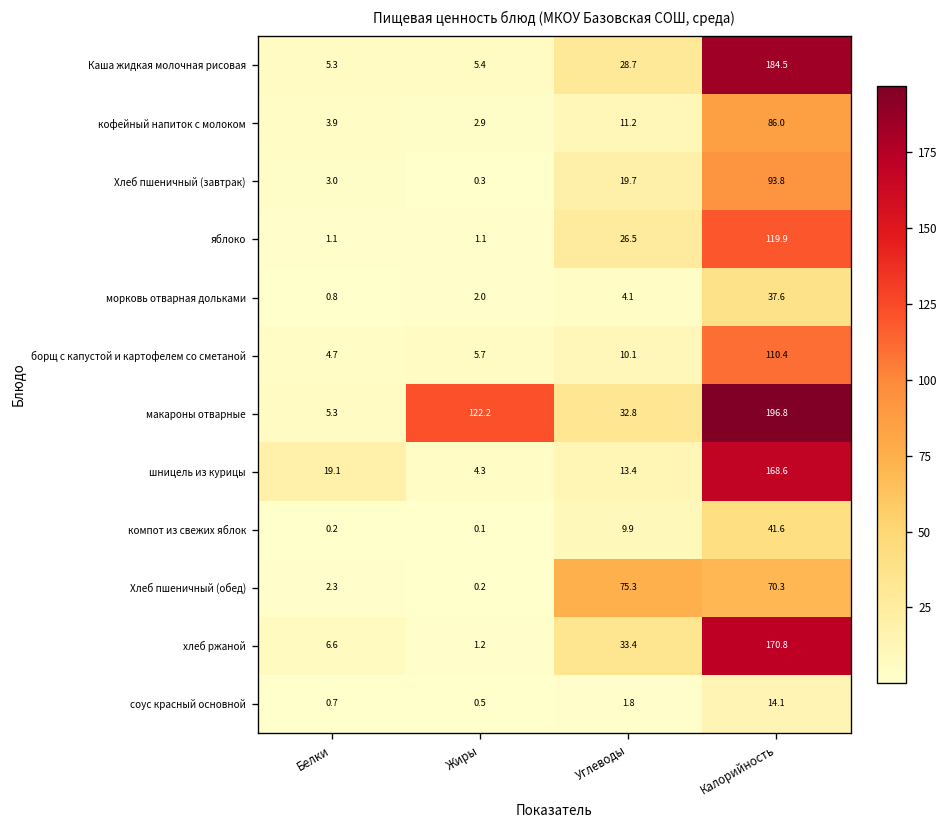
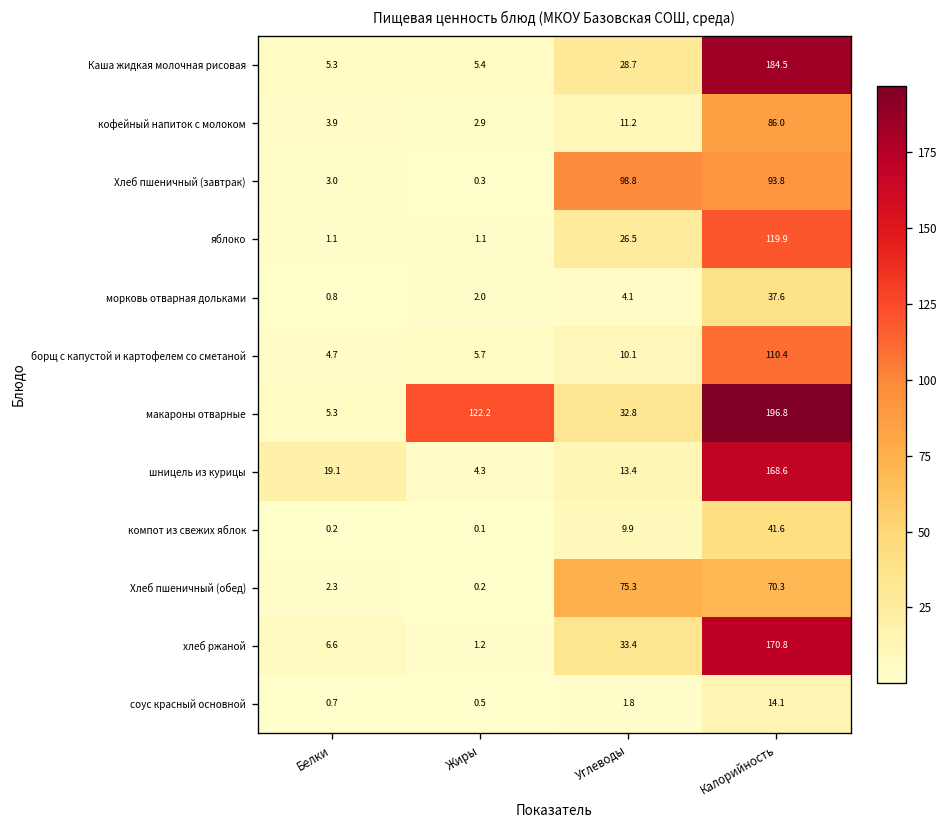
  {
    "Каша жидкая молочная рисовая": {
      "Белки": 5.3,
      "Жиры": 5.4,
      "Углеводы": 28.7,
      "Калорийность": 184.5
    },
    "кофейный напиток с молоком": {
      "Белки": 3.9,
      "Жиры": 2.9,
      "Углеводы": 11.2,
      "Калорийность": 86.0
    },
    "Хлеб пшеничный (завтрак)": {
      "Белки": 3.0,
      "Жиры": 0.3,
-     "Углеводы": 19.7,
+     "Углеводы": 98.8,
      "Калорийность": 93.8
    },
    "яблоко": {
      "Белки": 1.1,
      "Жиры": 1.1,
      "Углеводы": 26.5,
      "Калорийность": 119.9
    },
    "морковь отварная дольками": {
      "Белки": 0.8,
      "Жиры": 2.0,
      "Углеводы": 4.1,
      "Калорийность": 37.6
    },
    "борщ с капустой и картофелем со сметаной": {
      "Белки": 4.7,
      "Жиры": 5.7,
      "Углеводы": 10.1,
      "Калорийность": 110.4
    },
    "макароны отварные": {
      "Белки": 5.3,
      "Жиры": 122.2,
      "Углеводы": 32.8,
      "Калорийность": 196.8
    },
    "шницель из курицы": {
      "Белки": 19.1,
      "Жиры": 4.3,
      "Углеводы": 13.4,
      "Калорийность": 168.6
    },
    "компот из свежих яблок": {
      "Белки": 0.2,
      "Жиры": 0.1,
      "Углеводы": 9.9,
      "Калорийность": 41.6
    },
    "Хлеб пшеничный (обед)": {
      "Белки": 2.3,
      "Жиры": 0.2,
      "Углеводы": 75.3,
      "Калорийность": 70.3
    },
    "хлеб ржаной": {
      "Белки": 6.6,
      "Жиры": 1.2,
      "Углеводы": 33.4,
      "Калорийность": 170.8
    },
    "соус красный основной": {
      "Белки": 0.7,
      "Жиры": 0.5,
      "Углеводы": 1.8,
      "Калорийность": 14.1
    }
  }
